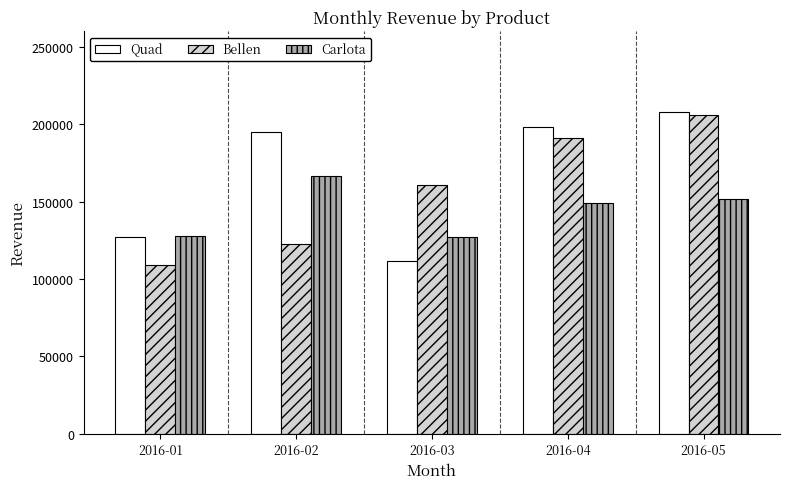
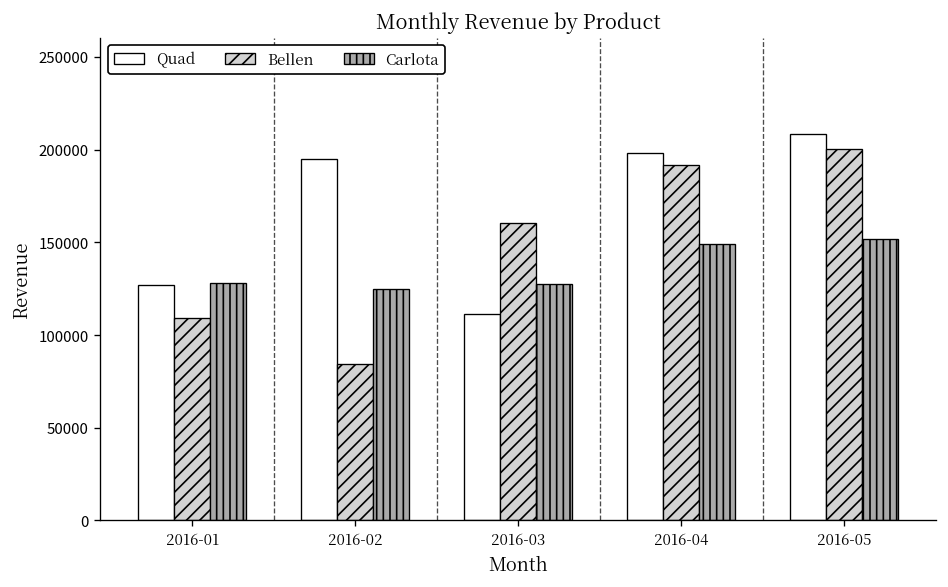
  {
    "Quad": {
      "2016-01": 127000,
      "2016-02": 195000,
      "2016-03": 111000,
      "2016-04": 198000,
      "2016-05": 208000
    },
    "Bellen": {
      "2016-01": 109000,
-     "2016-02": 123000,
+     "2016-02": 85000,
      "2016-03": 161000,
      "2016-04": 192000,
-     "2016-05": 206000
+     "2016-05": 200000
    },
    "Carlota": {
      "2016-01": 128000,
-     "2016-02": 167000,
+     "2016-02": 125000,
      "2016-03": 127000,
      "2016-04": 149000,
      "2016-05": 152000
    }
  }
